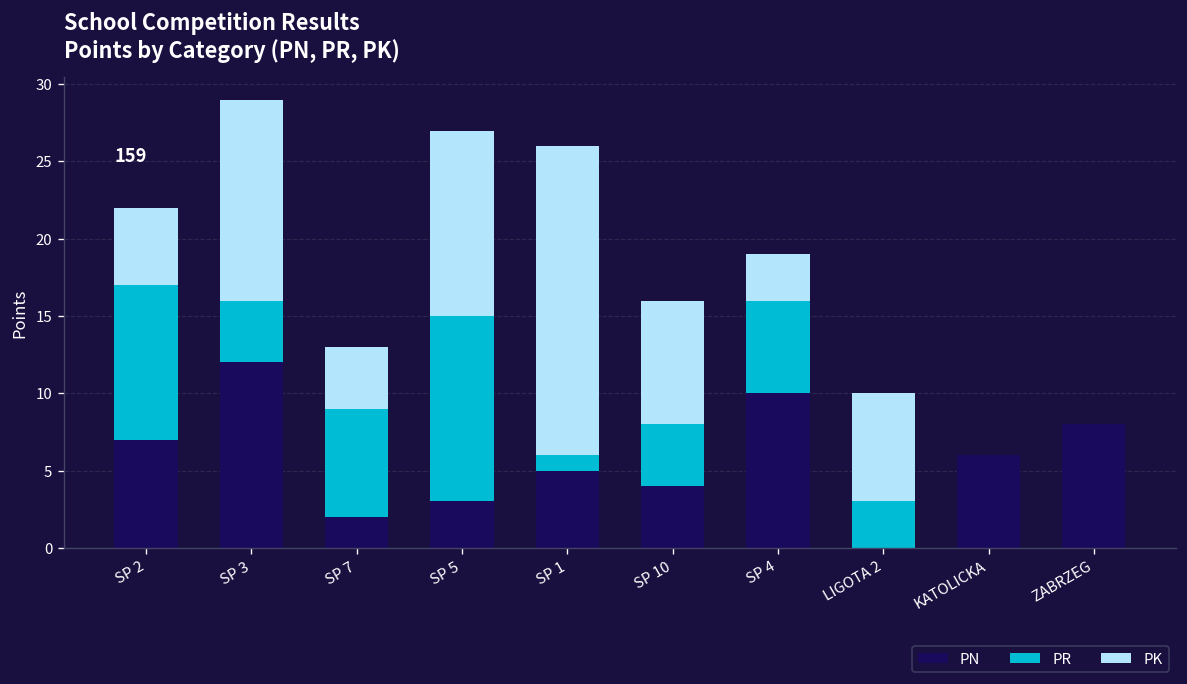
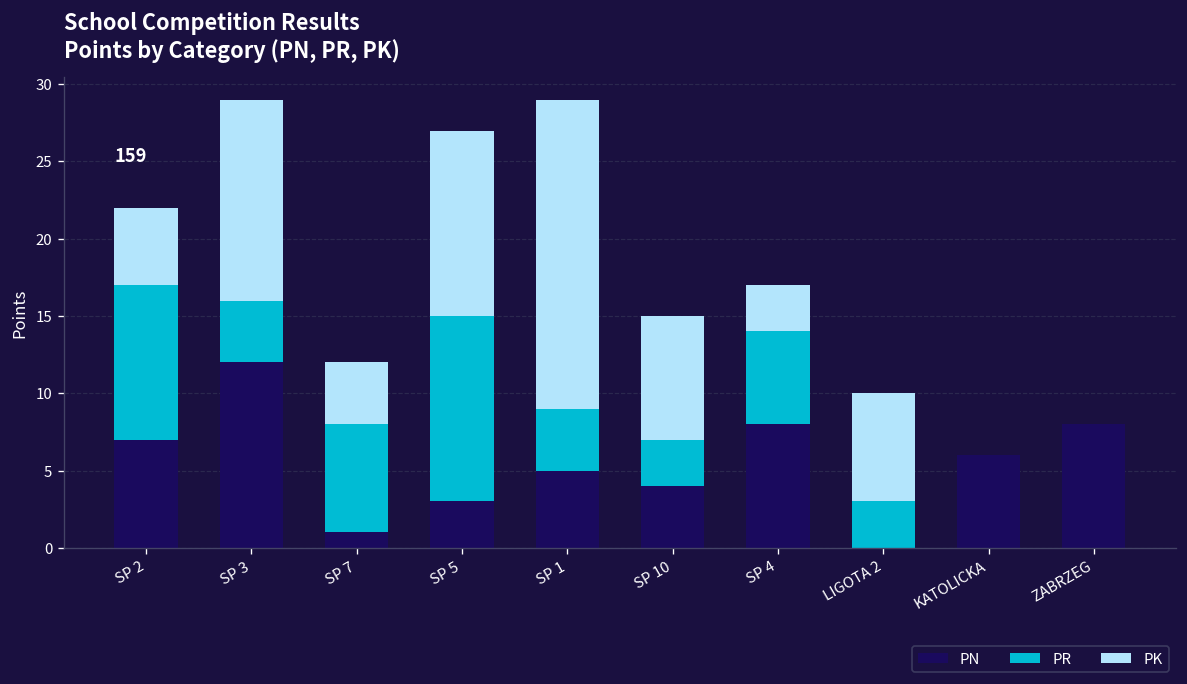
  {
    "PN": {
      "SP 2": 7,
      "SP 3": 12,
-     "SP 7": 2,
+     "SP 7": 1,
      "SP 5": 3,
      "SP 1": 5,
      "SP 10": 4,
-     "SP 4": 10,
+     "SP 4": 8,
      "LIGOTA 2": 0,
      "KATOLICKA": 6,
      "ZABRZEG": 8
    },
    "PR": {
      "SP 2": 10,
      "SP 3": 4,
      "SP 7": 7,
      "SP 5": 12,
-     "SP 1": 1,
-     "SP 10": 4,
+     "SP 1": 4,
+     "SP 10": 3,
      "SP 4": 6,
      "LIGOTA 2": 3,
      "KATOLICKA": 0,
      "ZABRZEG": 0
    },
    "PK": {
      "SP 2": 5,
      "SP 3": 13,
      "SP 7": 4,
      "SP 5": 12,
      "SP 1": 20,
      "SP 10": 8,
      "SP 4": 3,
      "LIGOTA 2": 7,
      "KATOLICKA": 0,
      "ZABRZEG": 0
    }
  }
